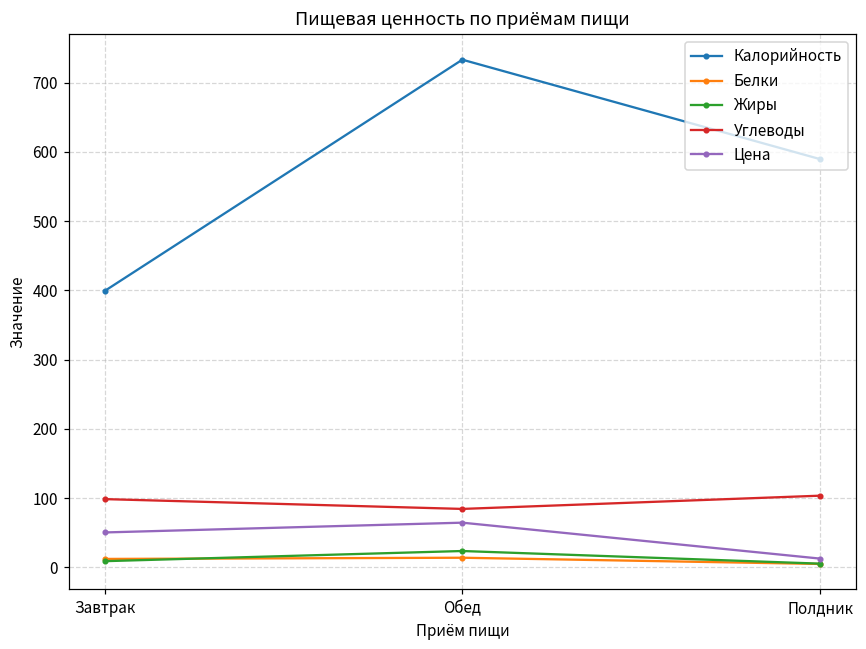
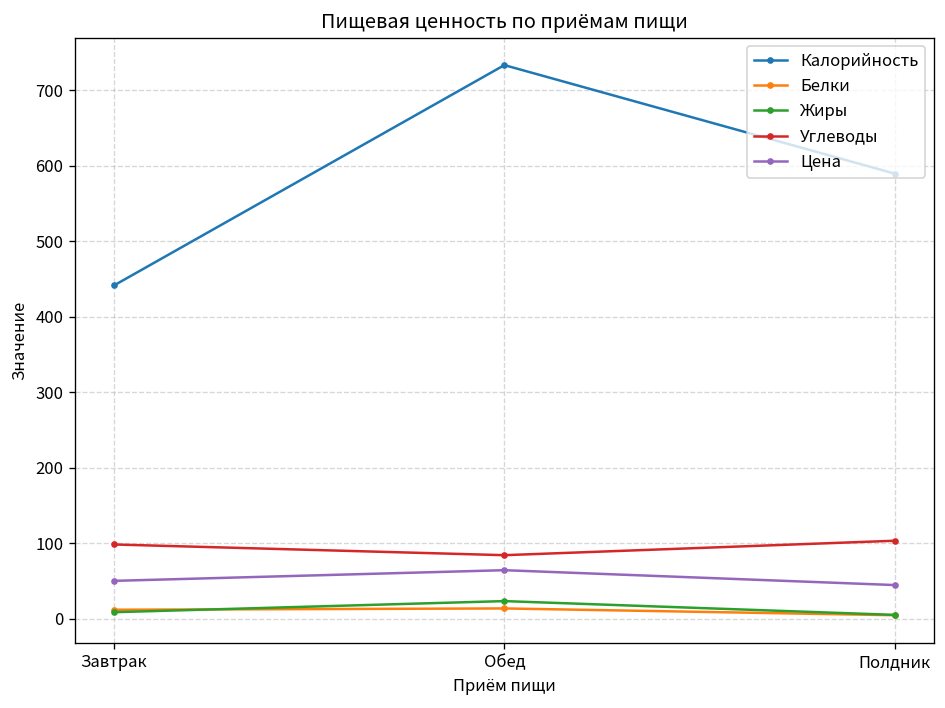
  {
    "Калорийность": {
-     "Завтрак": 400,
+     "Завтрак": 440,
      "Обед": 730
    },
    "Белки": {
      "Обед": 10
    },
    "Жиры": {
      "Обед": 20
    },
    "Углеводы": {
      "Завтрак": 100,
      "Обед": 80,
      "Полдник": 100
    },
    "Цена": {
      "Завтрак": 50,
      "Обед": 60,
-     "Полдник": 10
+     "Полдник": 40
    }
  }
